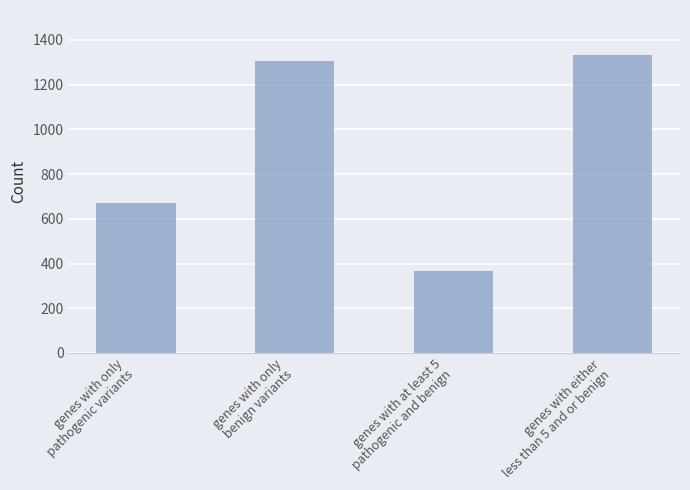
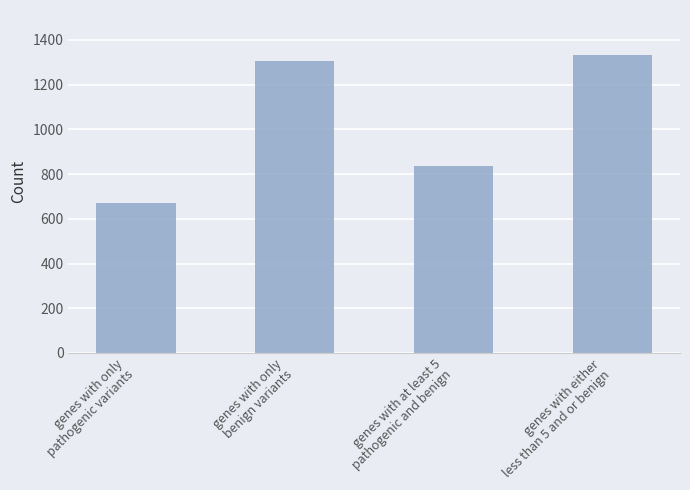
  {
    "genes with only pathogenic variants": 670,
    "genes with only benign variants": 1310,
-   "genes with at least 5 pathogenic and benign": 370,
+   "genes with at least 5 pathogenic and benign": 840,
    "genes with either less than 5 and or benign": 1330
  }
